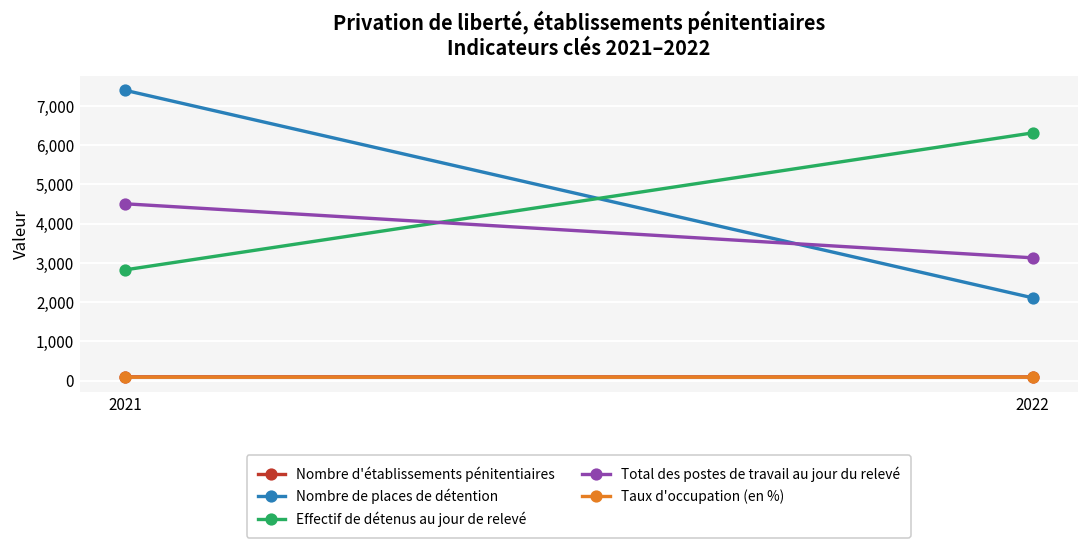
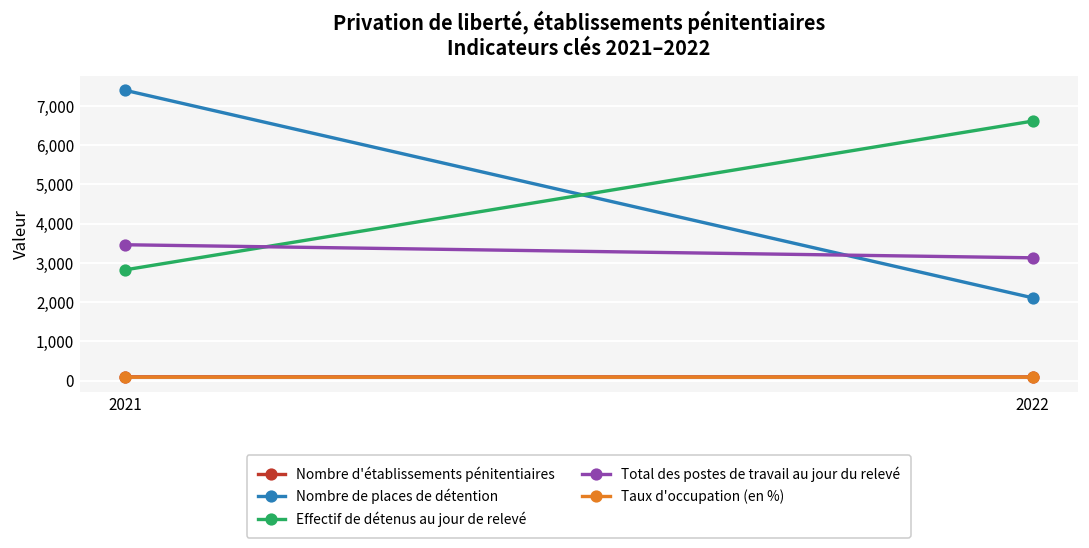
  {
    "Taux d'occupation (en %)": {
      "2021": "100",
      "2022": "100"
    },
    "Nombre de places de détention": {
      "2021": "7,400",
      "2022": "2,100"
    },
    "Effectif de détenus au jour de relevé": {
      "2021": "2,800",
-     "2022": "6,300"
+     "2022": "6,600"
    },
    "Total des postes de travail au jour du relevé": {
-     "2021": "4,500",
+     "2021": "3,500",
      "2022": "3,100"
    }
  }
